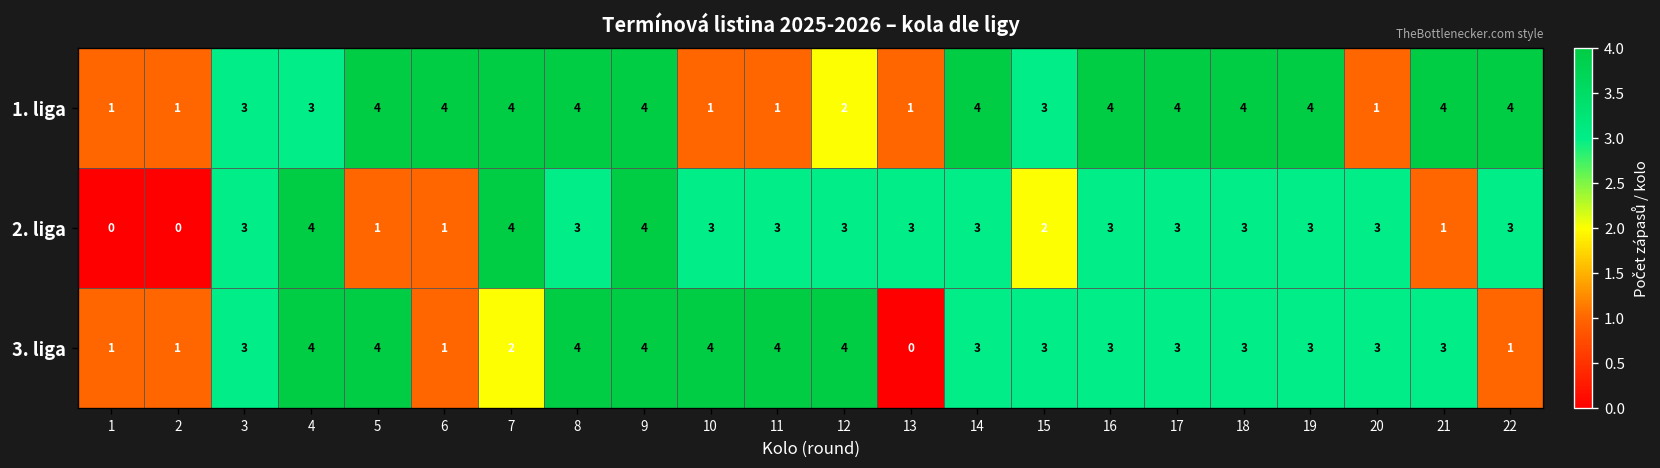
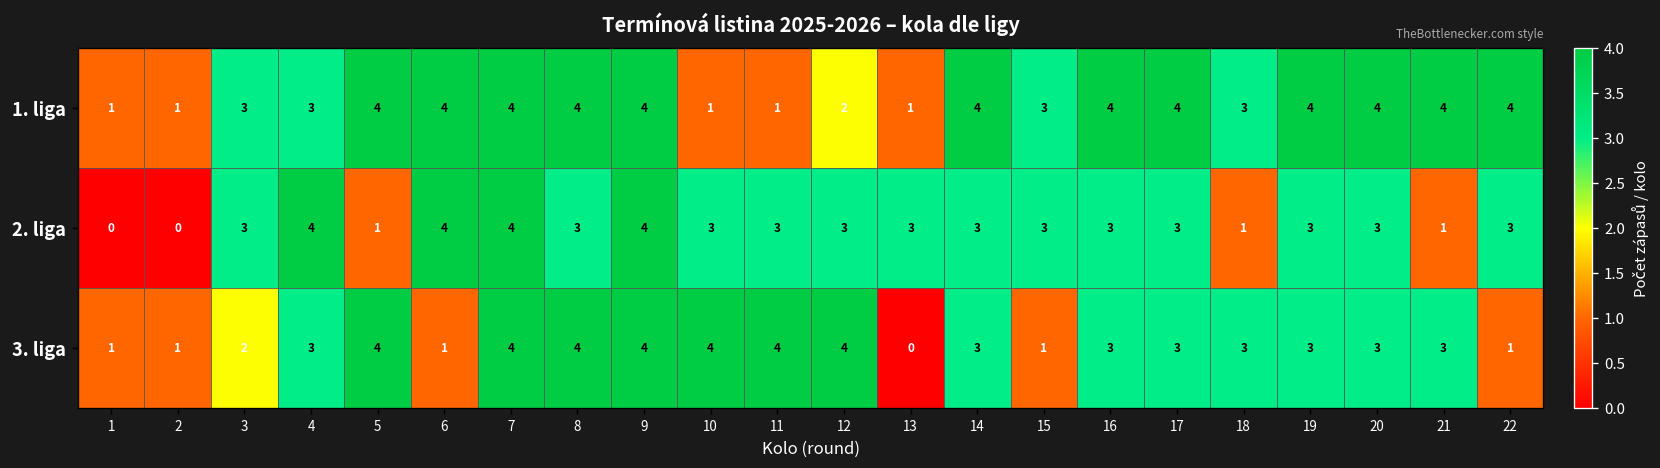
  {
    "1. liga": {
      "1": 1,
      "2": 1,
      "3": 3,
      "4": 3,
      "5": 4,
      "6": 4,
      "7": 4,
      "8": 4,
      "9": 4,
      "10": 1,
      "11": 1,
      "12": 2,
      "13": 1,
      "14": 4,
      "15": 3,
      "16": 4,
      "17": 4,
-     "18": 4,
+     "18": 3,
      "19": 4,
-     "20": 1,
+     "20": 4,
      "21": 4,
      "22": 4
    },
    "2. liga": {
      "1": 0,
      "2": 0,
      "3": 3,
      "4": 4,
      "5": 1,
-     "6": 1,
+     "6": 4,
      "7": 4,
      "8": 3,
      "9": 4,
      "10": 3,
      "11": 3,
      "12": 3,
      "13": 3,
      "14": 3,
-     "15": 2,
+     "15": 3,
      "16": 3,
      "17": 3,
-     "18": 3,
+     "18": 1,
      "19": 3,
      "20": 3,
      "21": 1,
      "22": 3
    },
    "3. liga": {
      "1": 1,
      "2": 1,
-     "3": 3,
-     "4": 4,
+     "3": 2,
+     "4": 3,
      "5": 4,
      "6": 1,
-     "7": 2,
+     "7": 4,
      "8": 4,
      "9": 4,
      "10": 4,
      "11": 4,
      "12": 4,
      "13": 0,
      "14": 3,
-     "15": 3,
+     "15": 1,
      "16": 3,
      "17": 3,
      "18": 3,
      "19": 3,
      "20": 3,
      "21": 3,
      "22": 1
    }
  }
